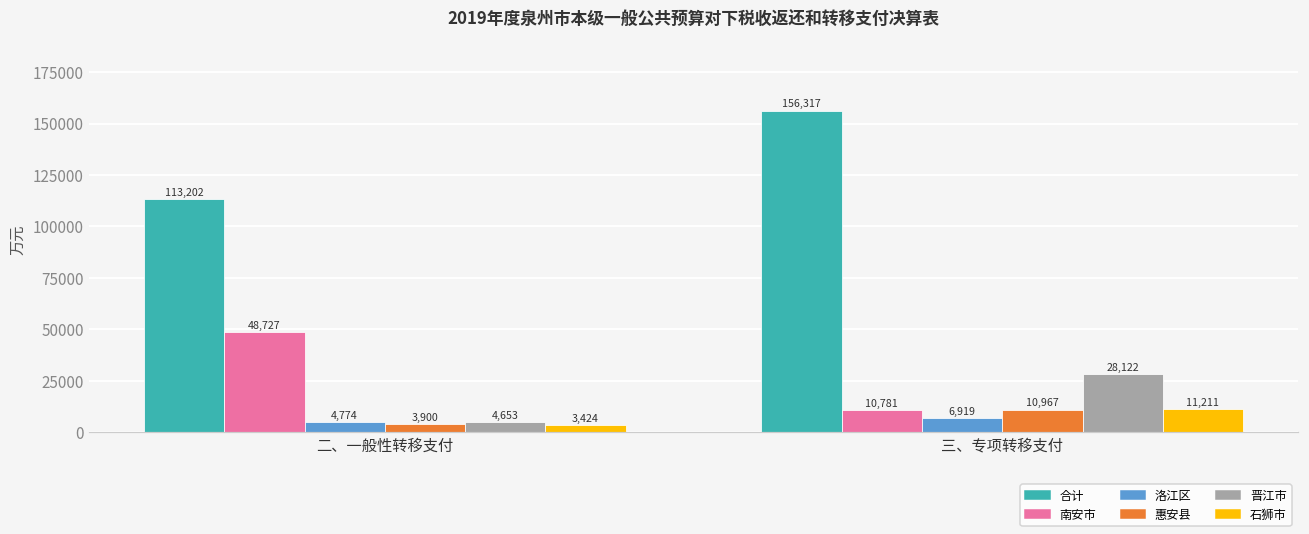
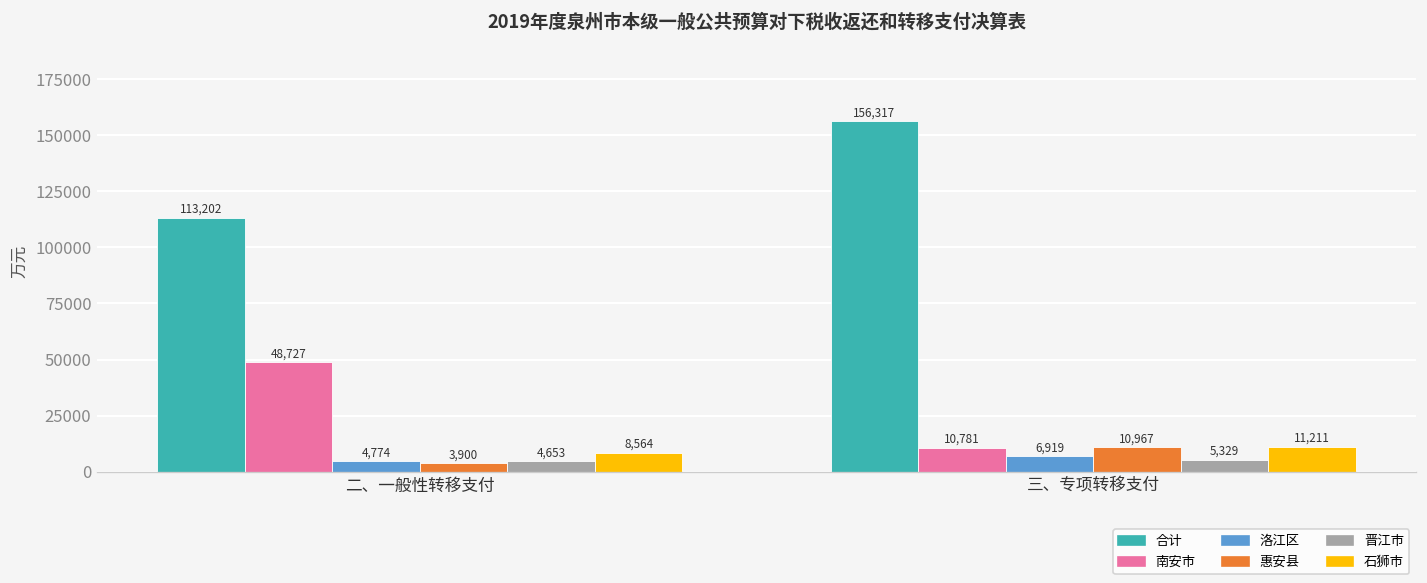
  {
    "南安市": {
      "二、一般性转移支付": "48,727",
      "三、专项转移支付": "10,781"
    },
    "惠安县": {
      "二、一般性转移支付": "3,900",
      "三、专项转移支付": "10,967"
    },
    "晋江市": {
      "二、一般性转移支付": "4,653",
-     "三、专项转移支付": "28,122"
+     "三、专项转移支付": "5,329"
    },
    "石狮市": {
-     "二、一般性转移支付": "3,424",
+     "二、一般性转移支付": "8,564",
      "三、专项转移支付": "11,211"
    }
  }
